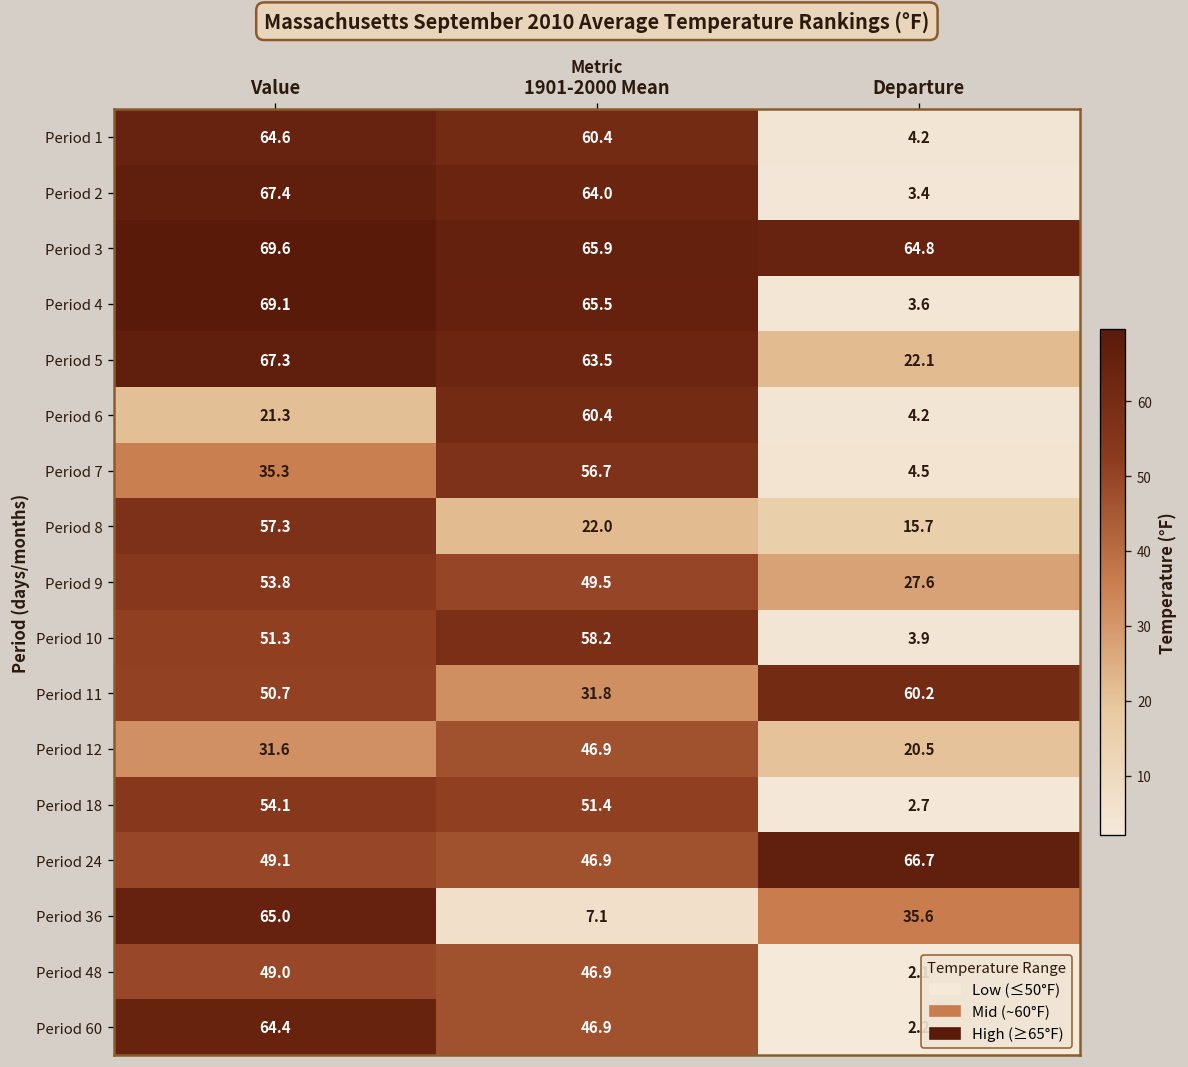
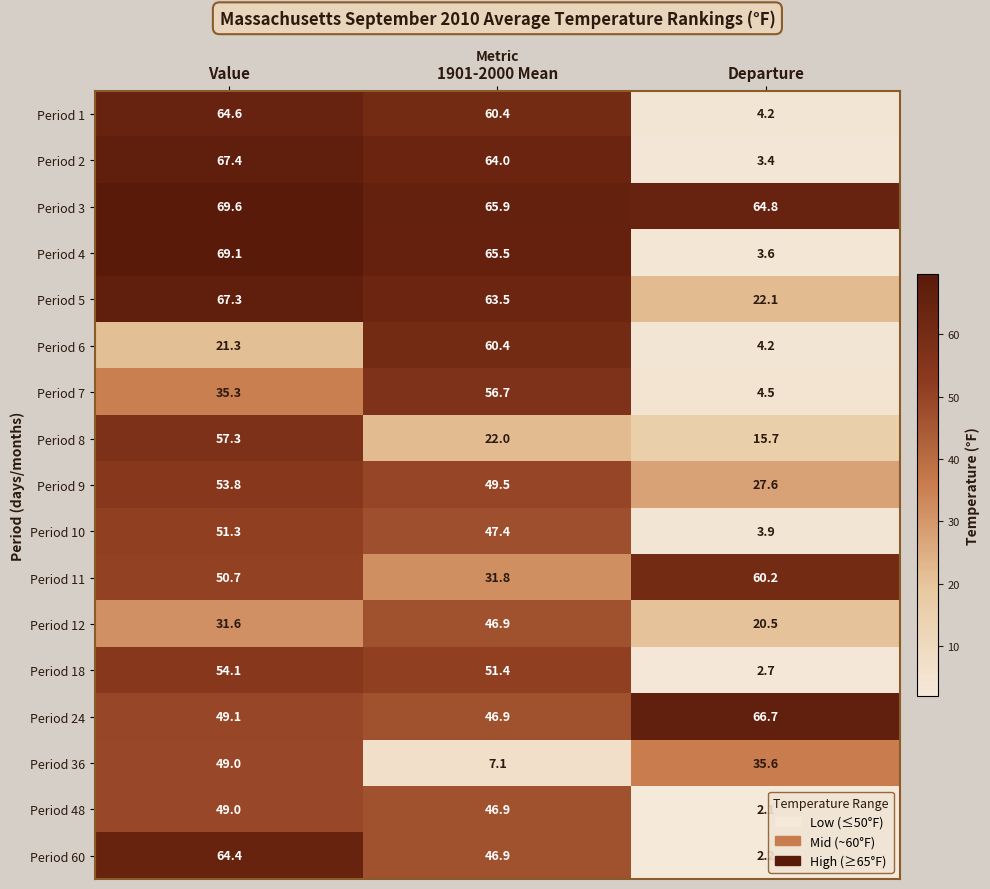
  {
    "Period 1": {
      "Value": 64.6,
      "1901-2000 Mean": 60.4,
      "Departure": 4.2
    },
    "Period 2": {
      "Value": 67.4,
      "1901-2000 Mean": 64.0,
      "Departure": 3.4
    },
    "Period 3": {
      "Value": 69.6,
      "1901-2000 Mean": 65.9,
      "Departure": 64.8
    },
    "Period 4": {
      "Value": 69.1,
      "1901-2000 Mean": 65.5,
      "Departure": 3.6
    },
    "Period 5": {
      "Value": 67.3,
      "1901-2000 Mean": 63.5,
      "Departure": 22.1
    },
    "Period 6": {
      "Value": 21.3,
      "1901-2000 Mean": 60.4,
      "Departure": 4.2
    },
    "Period 7": {
      "Value": 35.3,
      "1901-2000 Mean": 56.7,
      "Departure": 4.5
    },
    "Period 8": {
      "Value": 57.3,
      "1901-2000 Mean": 22.0,
      "Departure": 15.7
    },
    "Period 9": {
      "Value": 53.8,
      "1901-2000 Mean": 49.5,
      "Departure": 27.6
    },
    "Period 10": {
      "Value": 51.3,
-     "1901-2000 Mean": 58.2,
+     "1901-2000 Mean": 47.4,
      "Departure": 3.9
    },
    "Period 11": {
      "Value": 50.7,
      "1901-2000 Mean": 31.8,
      "Departure": 60.2
    },
    "Period 12": {
      "Value": 31.6,
      "1901-2000 Mean": 46.9,
      "Departure": 20.5
    },
    "Period 18": {
      "Value": 54.1,
      "1901-2000 Mean": 51.4,
      "Departure": 2.7
    },
    "Period 24": {
      "Value": 49.1,
      "1901-2000 Mean": 46.9,
      "Departure": 66.7
    },
    "Period 36": {
-     "Value": 65.0,
+     "Value": 49.0,
      "1901-2000 Mean": 7.1,
      "Departure": 35.6
    },
    "Period 48": {
      "Value": 49.0,
      "1901-2000 Mean": 46.9
    },
    "Period 60": {
      "Value": 64.4,
      "1901-2000 Mean": 46.9
    }
  }
